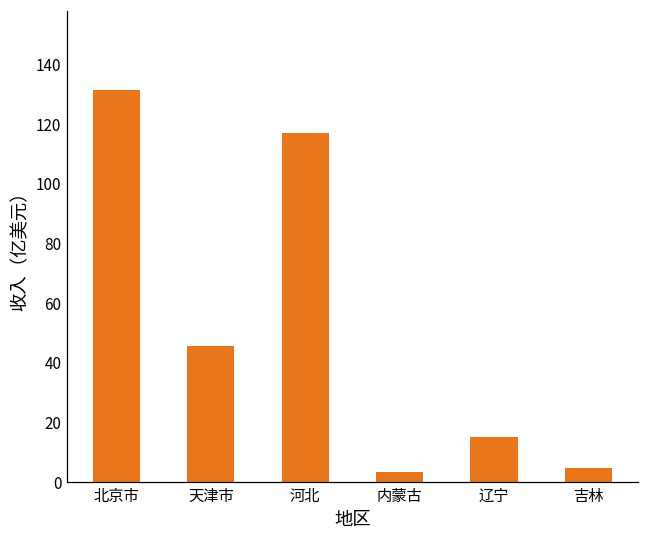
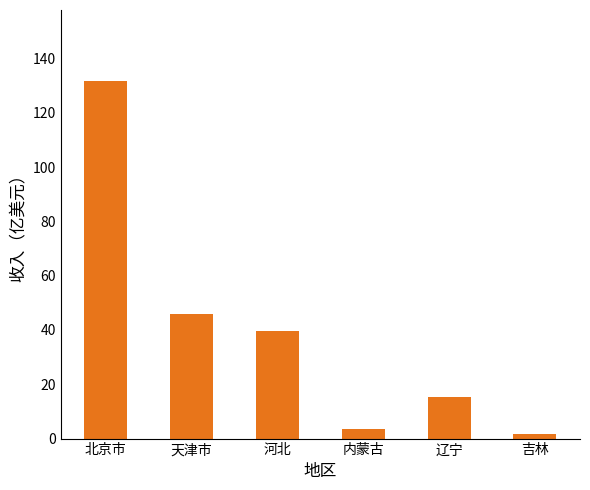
  {
    "北京市": 132,
    "天津市": 46,
-   "河北": 117,
+   "河北": 39,
    "内蒙古": 4,
    "辽宁": 15,
-   "吉林": 5
+   "吉林": 2
  }
